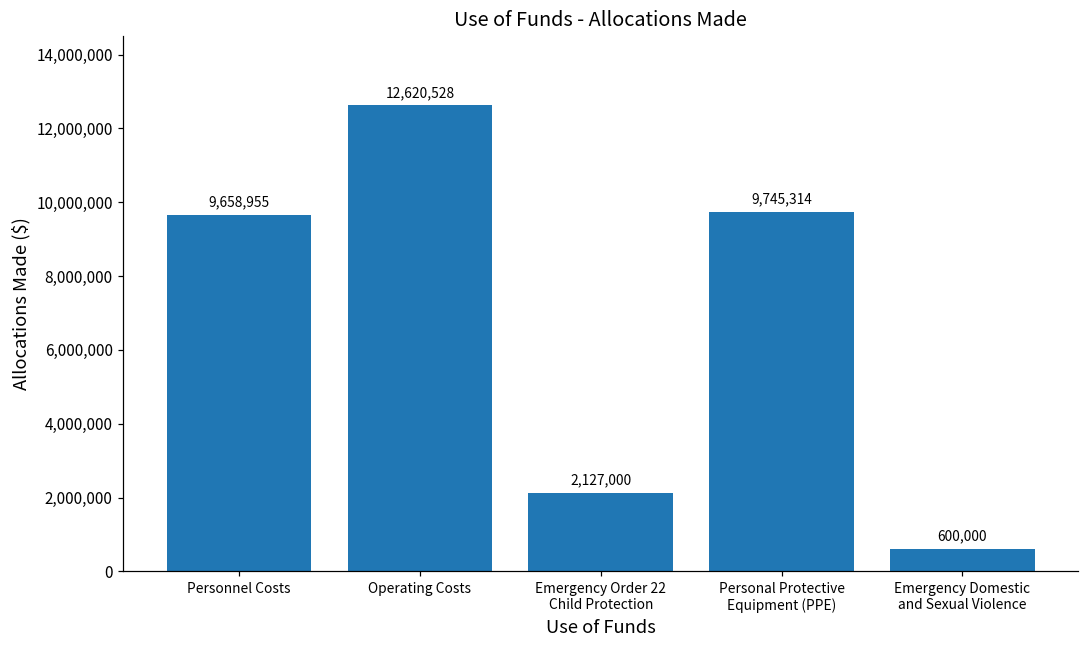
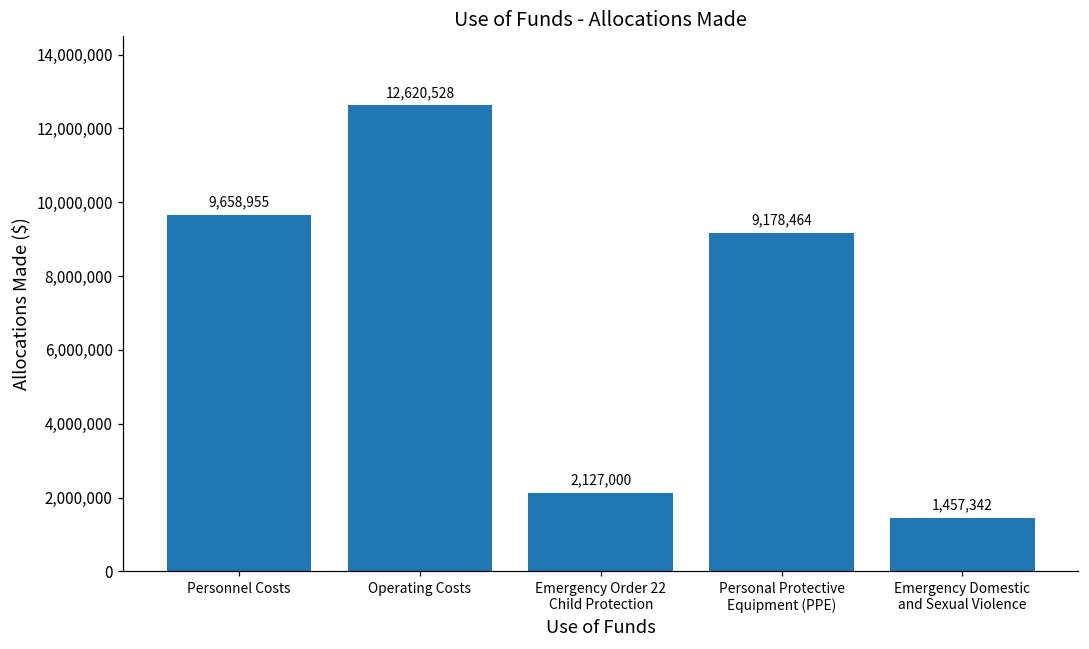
  {
    "Personnel Costs": "9,658,955",
    "Operating Costs": "12,620,528",
    "Emergency Order 22 Child Protection": "2,127,000",
-   "Personal Protective Equipment (PPE)": "9,745,314",
-   "Emergency Domestic and Sexual Violence": "600,000"
+   "Personal Protective Equipment (PPE)": "9,178,464",
+   "Emergency Domestic and Sexual Violence": "1,457,342"
  }
